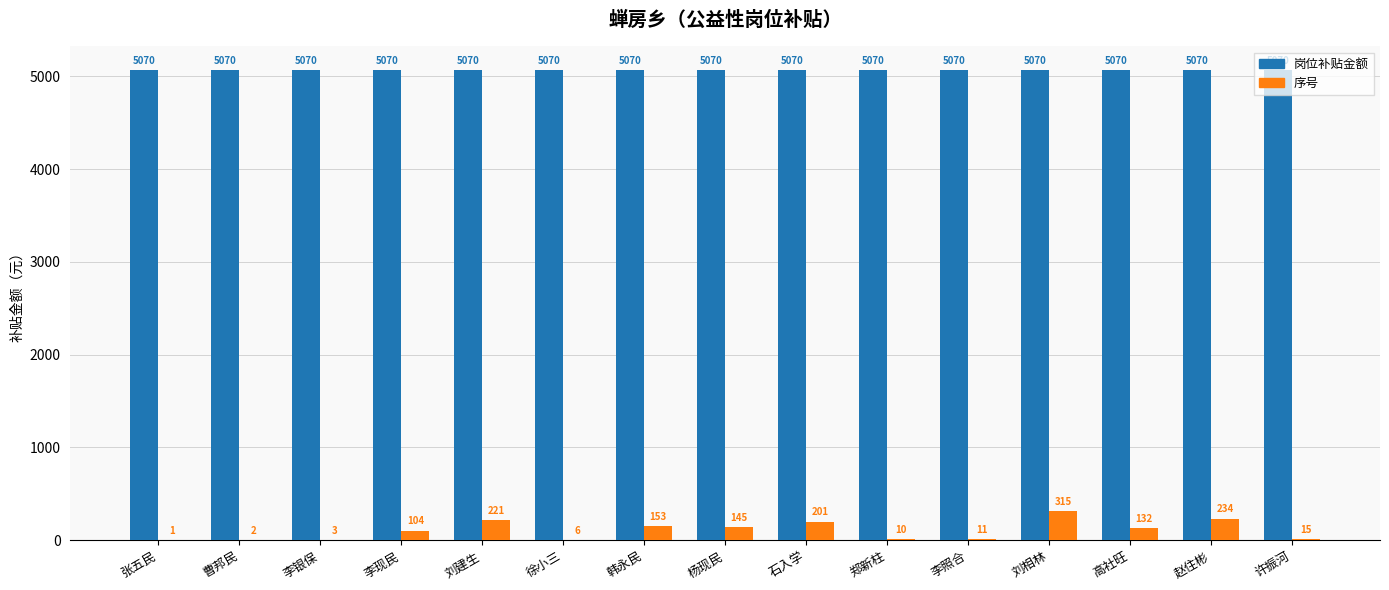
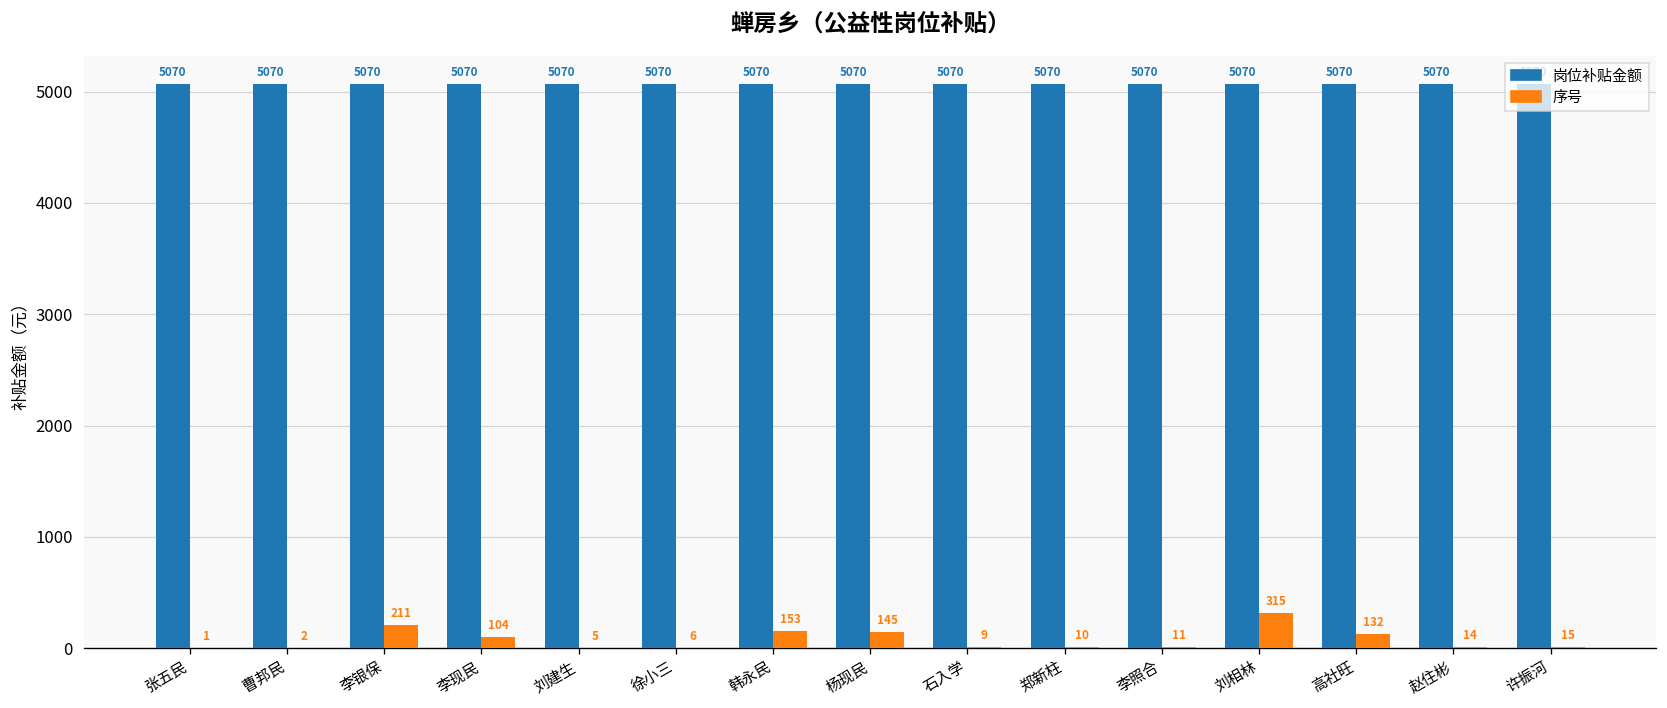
  {
    "岗位补贴金额": {
      "张五民": 5070,
      "曹邦民": 5070,
      "李银保": 5070,
      "李现民": 5070,
      "刘建生": 5070,
      "徐小三": 5070,
      "韩永民": 5070,
      "杨现民": 5070,
      "石入学": 5070,
      "郑新柱": 5070,
      "李照合": 5070,
      "刘相林": 5070,
      "高社旺": 5070,
      "赵住彬": 5070
    },
    "序号": {
      "张五民": 1,
      "曹邦民": 2,
-     "李银保": 3,
+     "李银保": 211,
      "李现民": 104,
-     "刘建生": 221,
+     "刘建生": 5,
      "徐小三": 6,
      "韩永民": 153,
      "杨现民": 145,
-     "石入学": 201,
+     "石入学": 9,
      "郑新柱": 10,
      "李照合": 11,
      "刘相林": 315,
      "高社旺": 132,
-     "赵住彬": 234,
+     "赵住彬": 14,
      "许振河": 15
    }
  }
